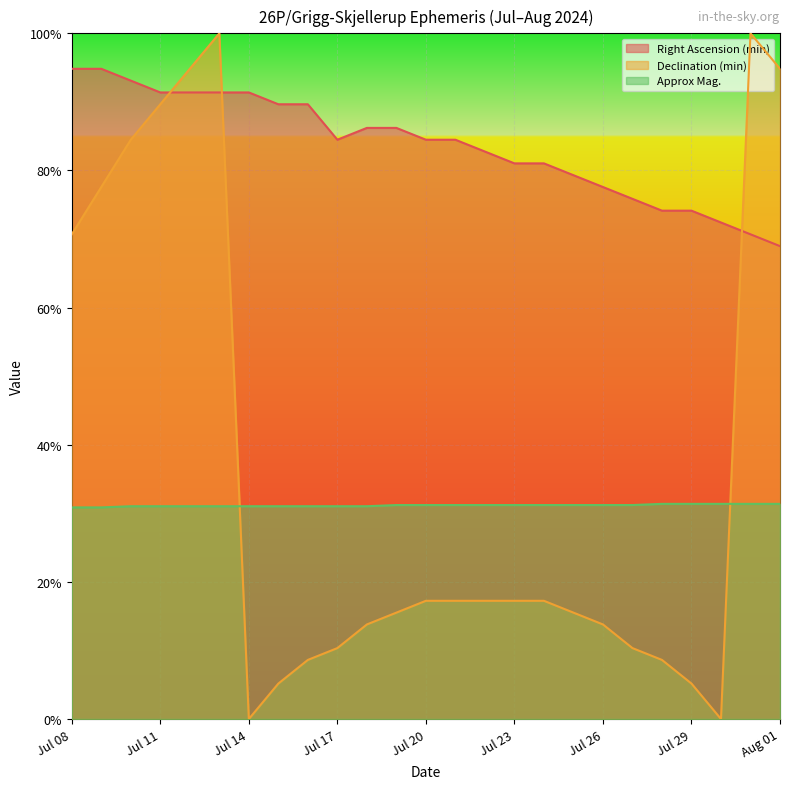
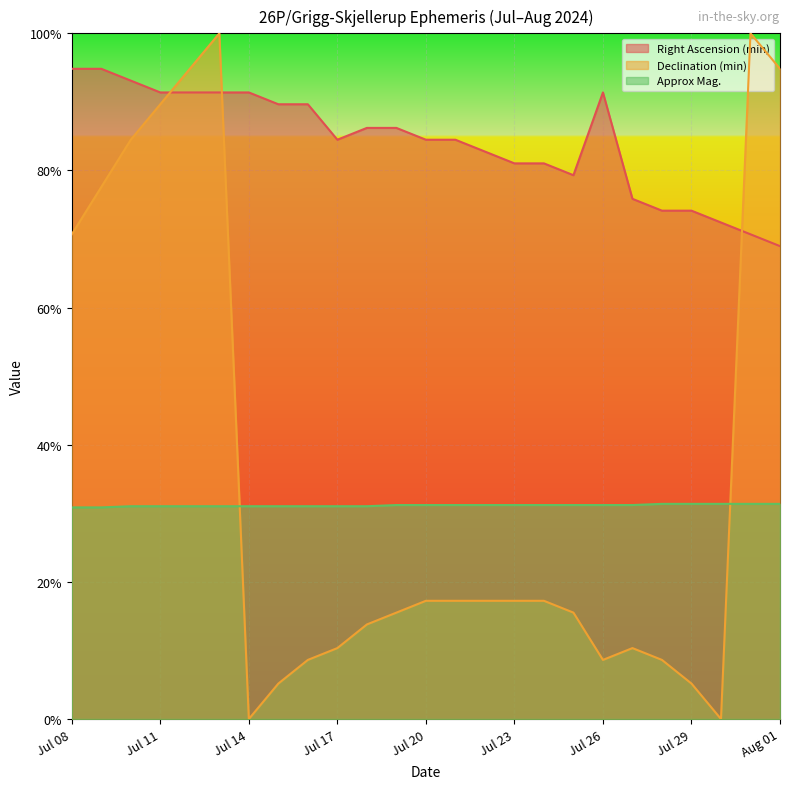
  {
    "Right Ascension (min)": {
      "Jul 08": "95%",
      "Jul 11": "91%",
      "Jul 14": "91%",
      "Jul 17": "84%",
      "Jul 20": "84%",
      "Jul 23": "81%",
-     "Jul 26": "78%",
+     "Jul 26": "91%",
      "Jul 29": "74%",
      "Aug 01": "69%"
    },
    "Declination (min)": {
      "Jul 08": "71%",
      "Jul 11": "90%",
      "Jul 14": "0%",
      "Jul 17": "10%",
      "Jul 20": "17%",
      "Jul 23": "17%",
-     "Jul 26": "14%",
+     "Jul 26": "9%",
      "Jul 29": "5%",
      "Aug 01": "95%"
    },
    "Approx Mag.": {
      "Jul 08": "31%",
      "Jul 11": "31%",
      "Jul 14": "31%",
      "Jul 17": "31%",
      "Jul 20": "31%",
      "Jul 23": "31%",
      "Jul 26": "31%",
      "Jul 29": "31%",
      "Aug 01": "31%"
    }
  }
